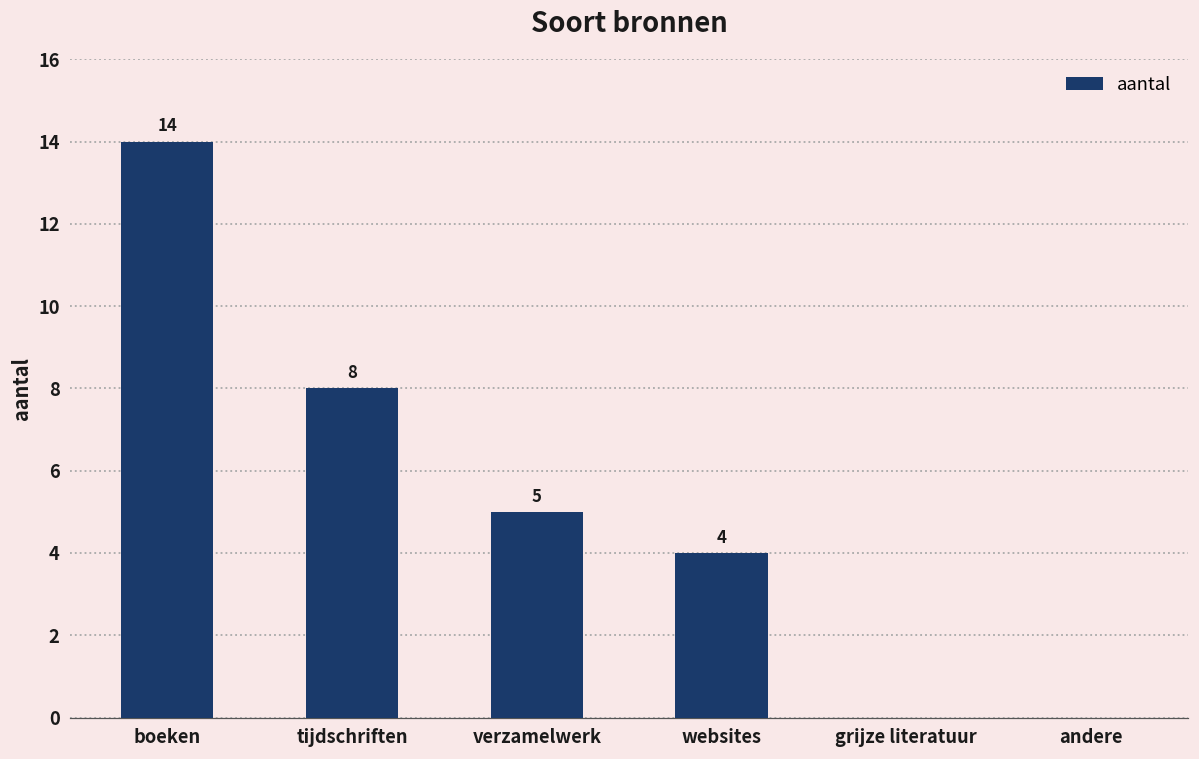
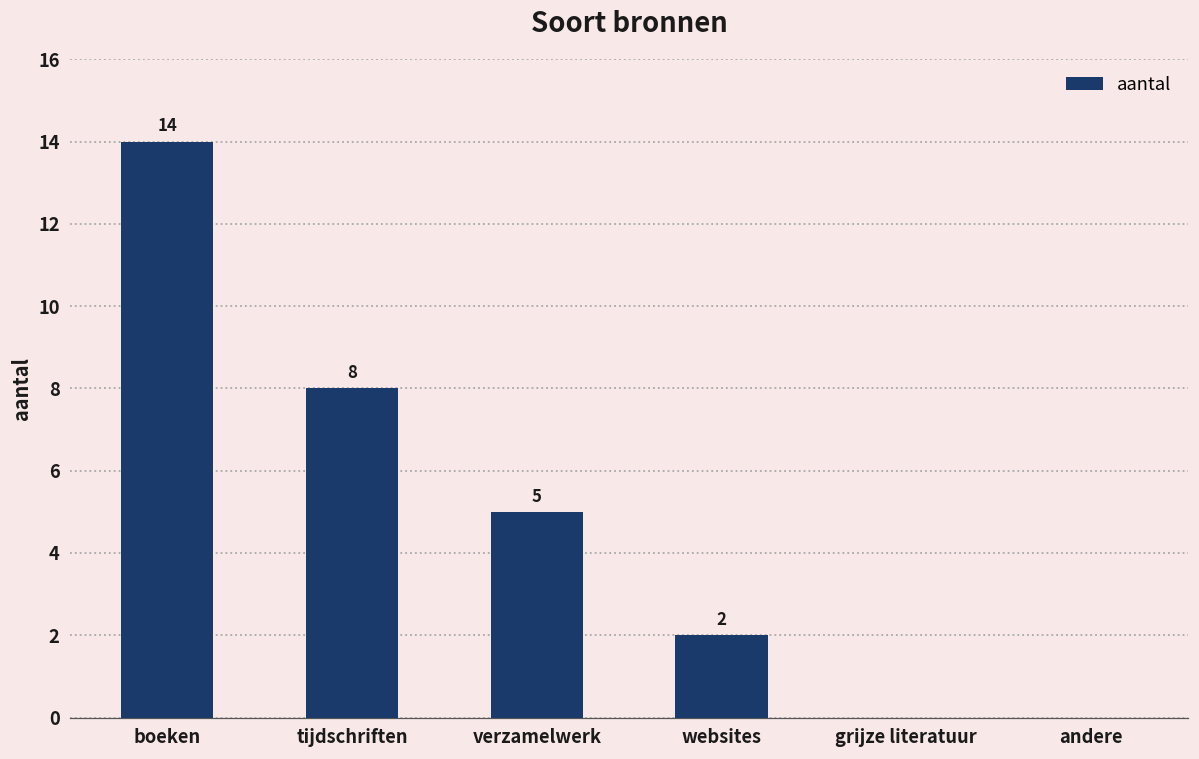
  {
    "boeken": 14,
    "tijdschriften": 8,
    "verzamelwerk": 5,
-   "websites": 4
+   "websites": 2
  }
